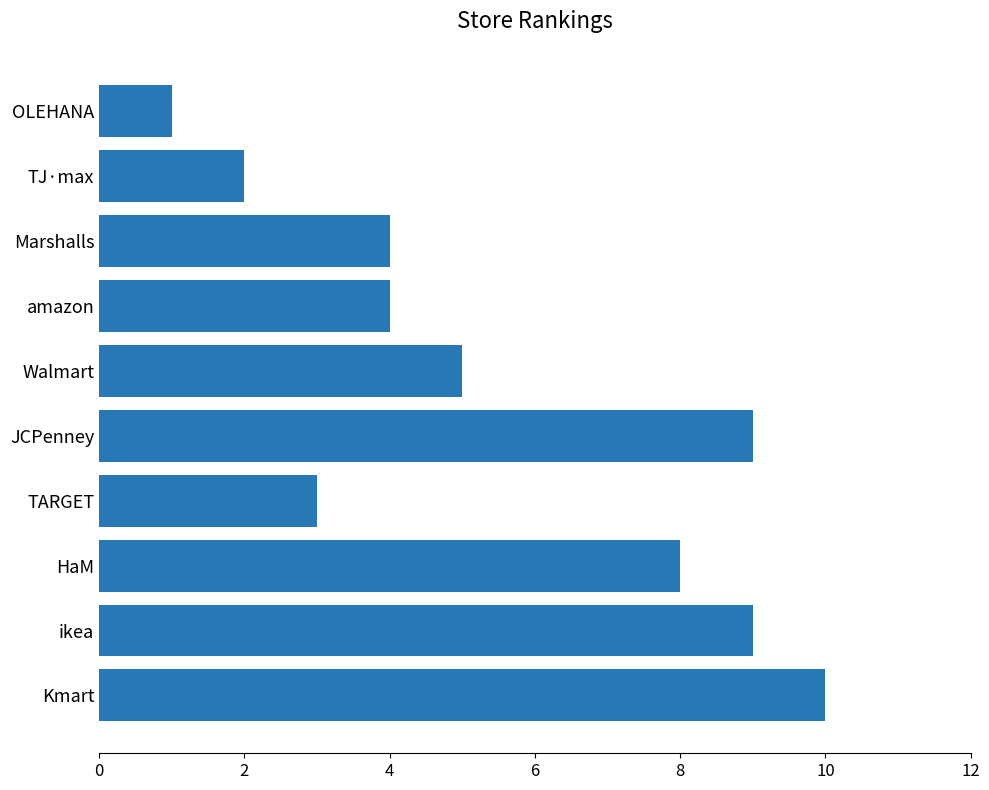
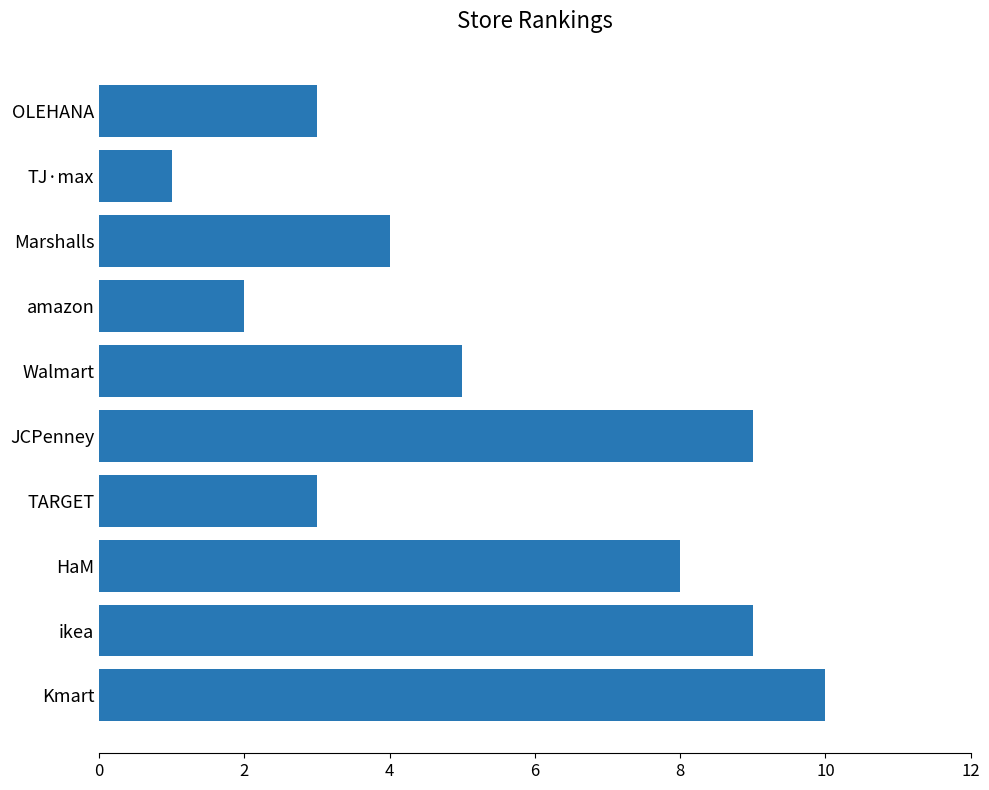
  {
-   "OLEHANA": 1,
-   "TJ·max": 2,
+   "OLEHANA": 3,
+   "TJ·max": 1,
    "Marshalls": 4,
-   "amazon": 4,
+   "amazon": 2,
    "Walmart": 5,
    "JCPenney": 9,
    "TARGET": 3,
    "HaM": 8,
    "ikea": 9,
    "Kmart": 10
  }
